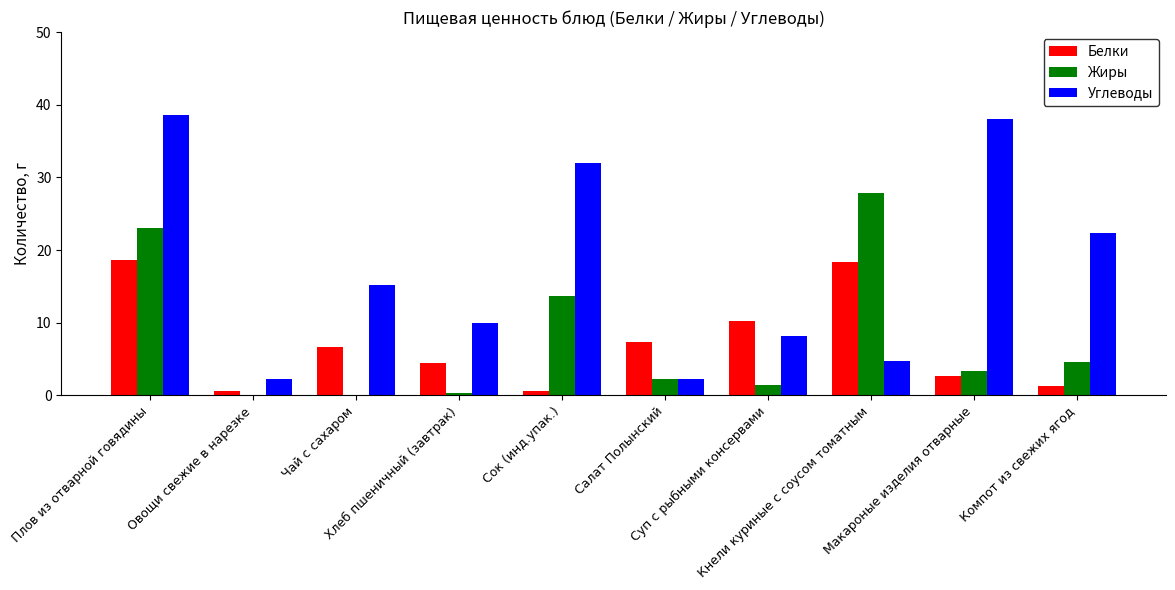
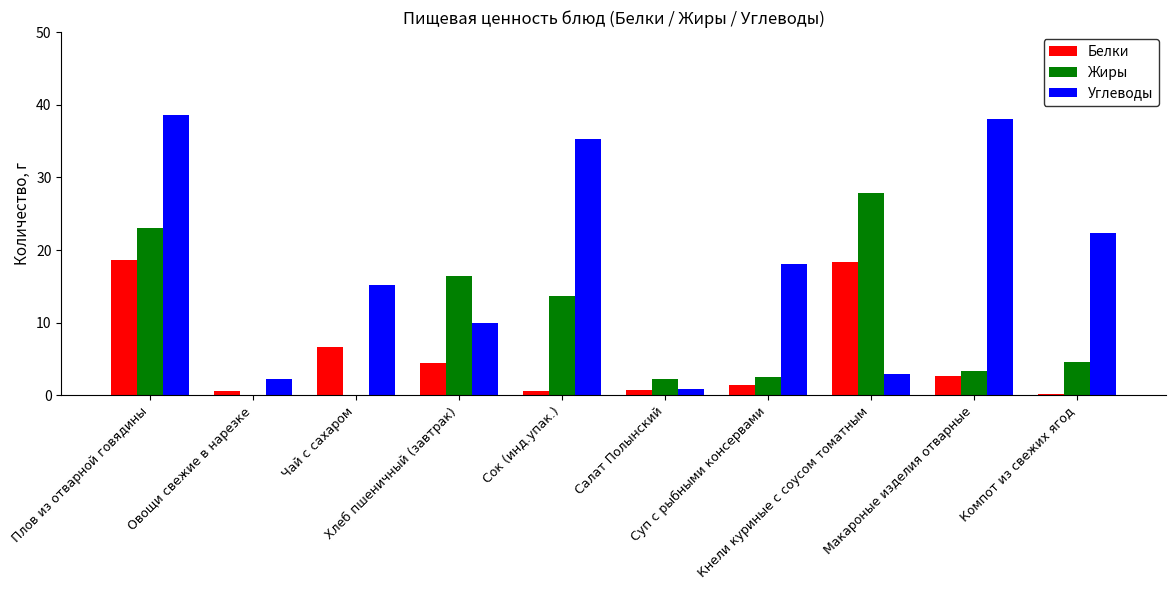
  {
    "Белки": {
      "Плов из отварной говядины": 19,
      "Овощи свежие в нарезке": 1,
      "Чай с сахаром": 7,
      "Хлеб пшеничный (завтрак)": 5,
      "Сок (инд.упак.)": 1,
-     "Салат Полынский": 7,
-     "Суп с рыбными консервами": 10,
+     "Салат Полынский": 1,
+     "Суп с рыбными консервами": 1,
      "Кнели куриные с соусом томатным": 18,
      "Макароные изделия отварные": 3,
-     "Компот из свежих ягод": 1
+     "Компот из свежих ягод": 0
    },
    "Жиры": {
      "Плов из отварной говядины": 23,
      "Чай с сахаром": 0,
-     "Хлеб пшеничный (завтрак)": 0,
+     "Хлеб пшеничный (завтрак)": 16,
      "Сок (инд.упак.)": 14,
      "Салат Полынский": 2,
-     "Суп с рыбными консервами": 2,
+     "Суп с рыбными консервами": 3,
      "Кнели куриные с соусом томатным": 28,
      "Макароные изделия отварные": 3,
      "Компот из свежих ягод": 5
    },
    "Углеводы": {
      "Плов из отварной говядины": 39,
      "Овощи свежие в нарезке": 2,
      "Чай с сахаром": 15,
      "Хлеб пшеничный (завтрак)": 10,
-     "Сок (инд.упак.)": 32,
-     "Салат Полынский": 2,
-     "Суп с рыбными консервами": 8,
-     "Кнели куриные с соусом томатным": 5,
+     "Сок (инд.упак.)": 35,
+     "Салат Полынский": 1,
+     "Суп с рыбными консервами": 18,
+     "Кнели куриные с соусом томатным": 3,
      "Макароные изделия отварные": 38,
      "Компот из свежих ягод": 22
    }
  }
